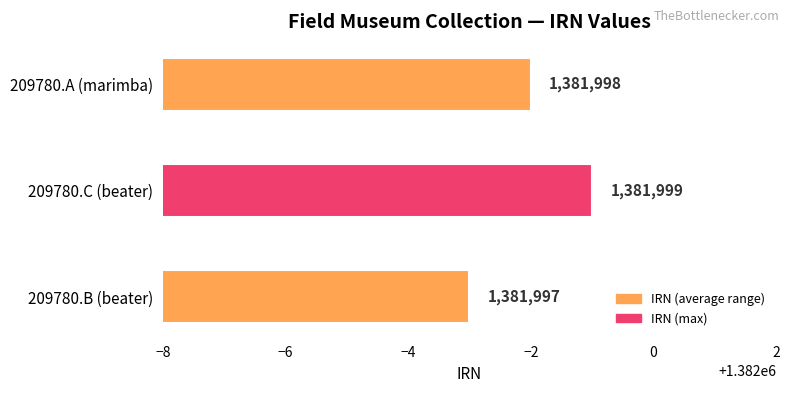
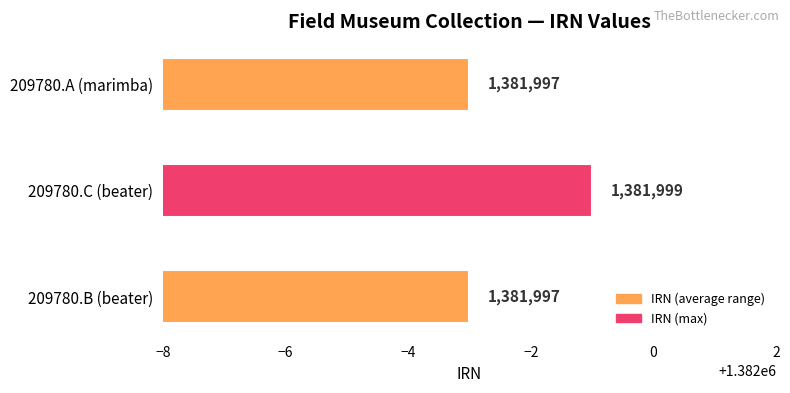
  {
-   "209780.A (marimba)": "1,381,998",
+   "209780.A (marimba)": "1,381,997",
    "209780.C (beater)": "1,381,999",
    "209780.B (beater)": "1,381,997"
  }
